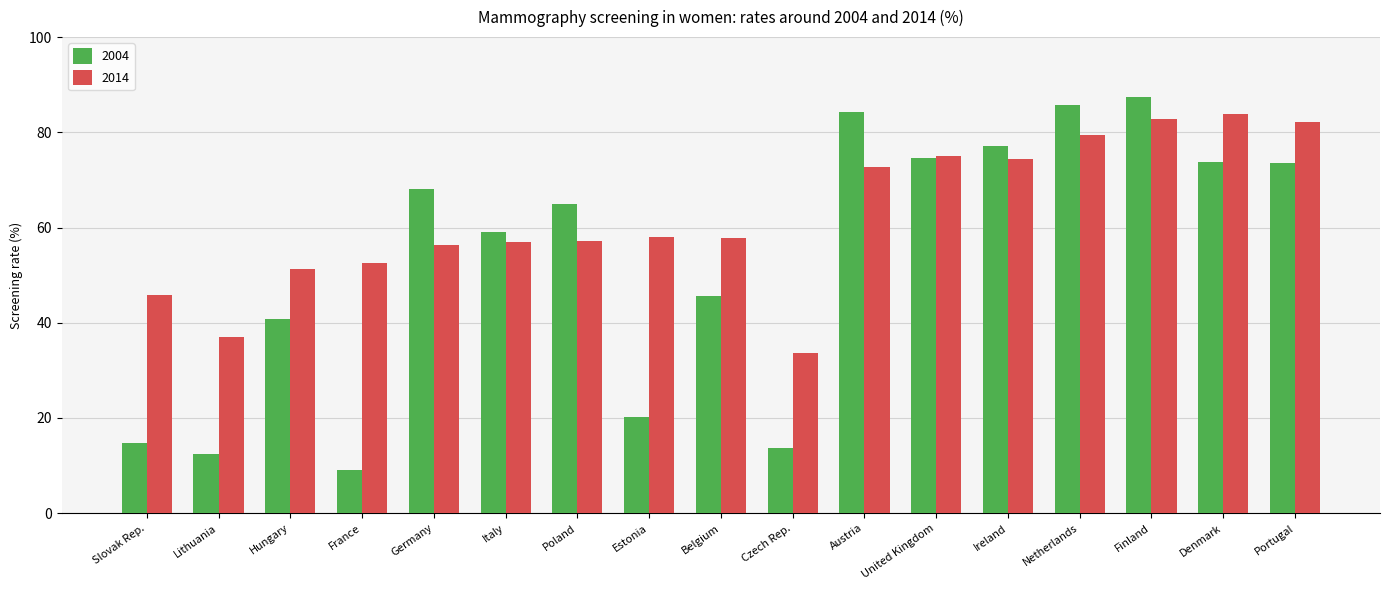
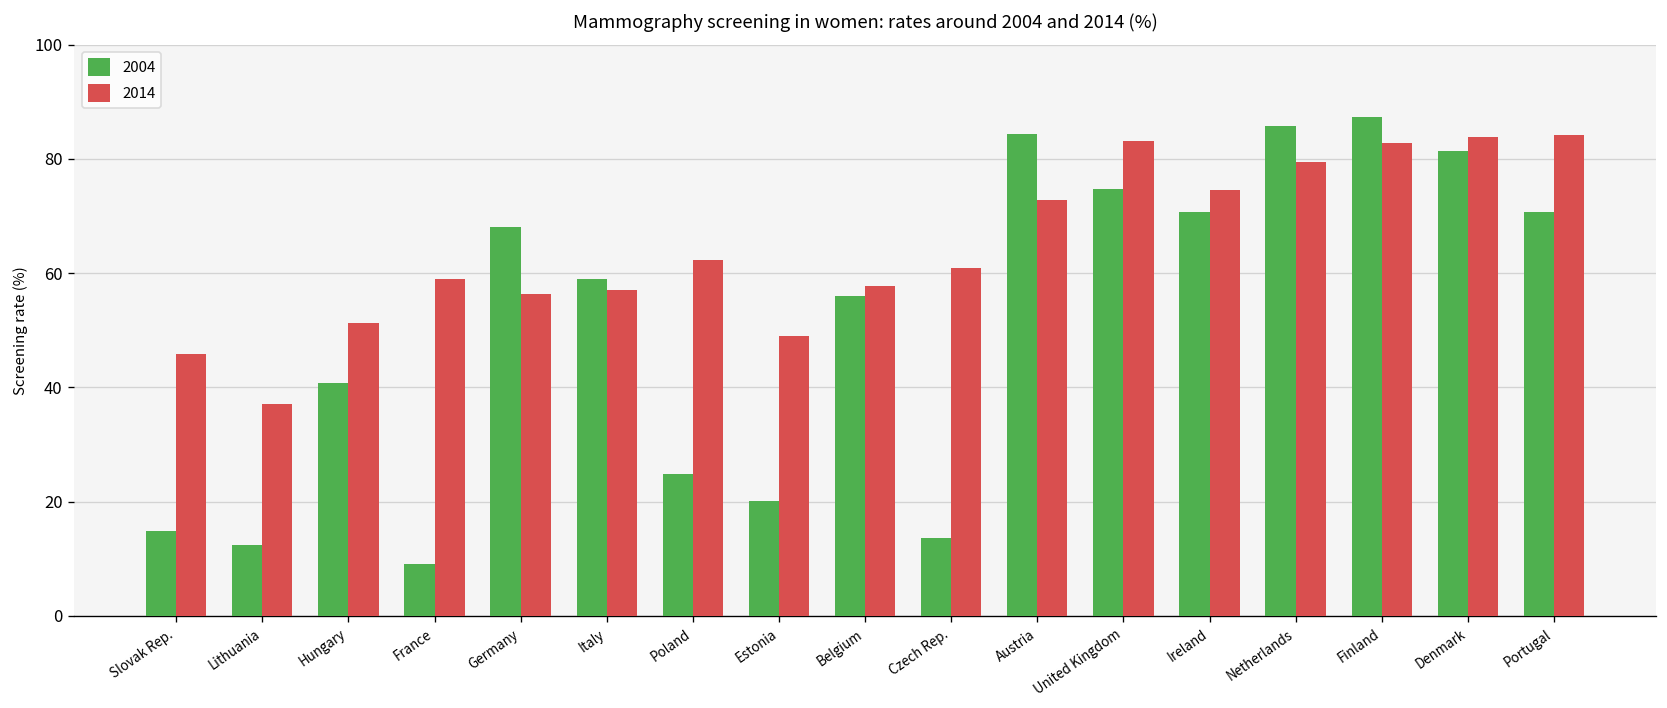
  {
    "2004": {
      "Slovak Rep.": 15,
      "Lithuania": 12,
      "Hungary": 41,
      "France": 9,
      "Germany": 68,
      "Italy": 59,
-     "Poland": 65,
+     "Poland": 25,
      "Estonia": 20,
-     "Belgium": 46,
+     "Belgium": 56,
      "Czech Rep.": 14,
      "Austria": 84,
      "United Kingdom": 75,
-     "Ireland": 77,
+     "Ireland": 71,
      "Netherlands": 86,
      "Finland": 87,
-     "Denmark": 74,
-     "Portugal": 74
+     "Denmark": 81,
+     "Portugal": 71
    },
    "2014": {
      "Slovak Rep.": 46,
      "Lithuania": 37,
      "Hungary": 51,
-     "France": 53,
+     "France": 59,
      "Germany": 56,
      "Italy": 57,
-     "Poland": 57,
-     "Estonia": 58,
+     "Poland": 62,
+     "Estonia": 49,
      "Belgium": 58,
-     "Czech Rep.": 34,
+     "Czech Rep.": 61,
      "Austria": 73,
-     "United Kingdom": 75,
+     "United Kingdom": 83,
      "Ireland": 75,
      "Netherlands": 79,
      "Finland": 83,
      "Denmark": 84,
-     "Portugal": 82
+     "Portugal": 84
    }
  }
